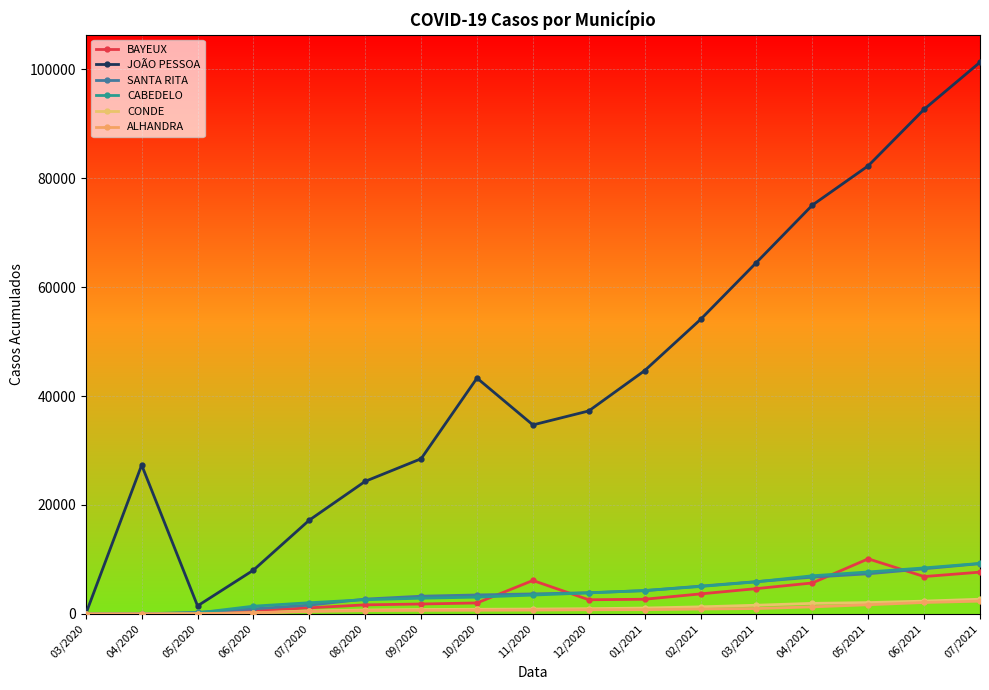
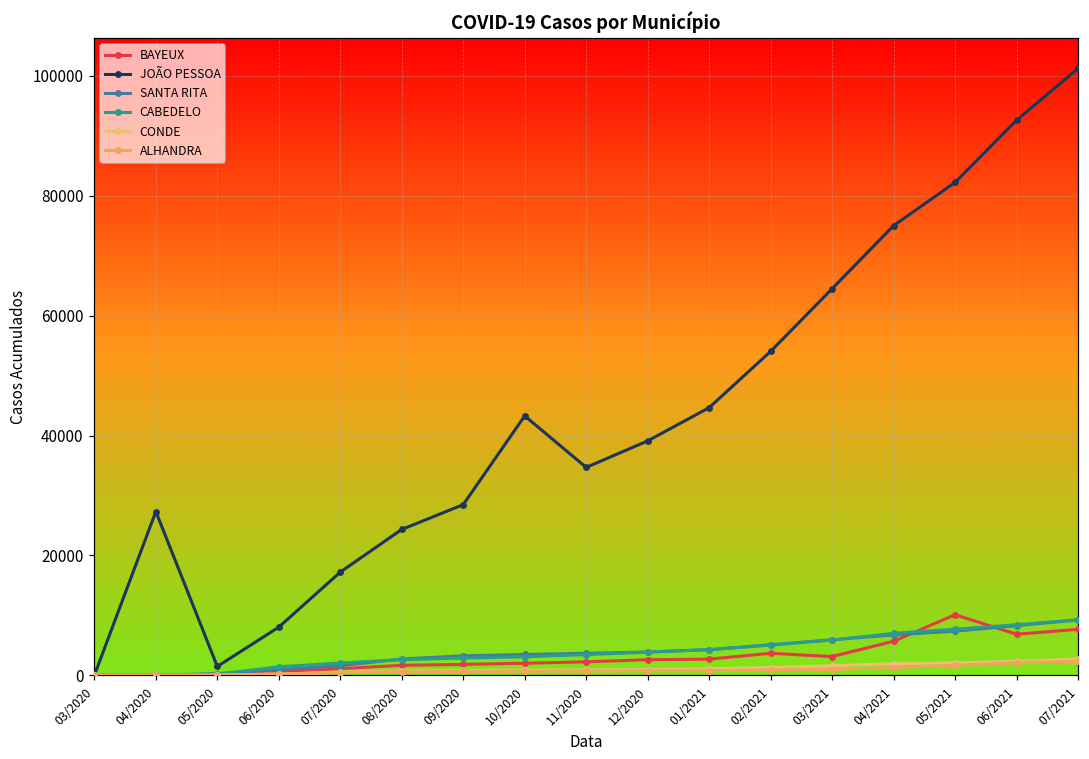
  {
    "BAYEUX": {
      "07/2020": 1000,
      "08/2020": 2000,
      "09/2020": 2000,
      "10/2020": 2000,
-     "11/2020": 6000,
+     "11/2020": 2000,
      "12/2020": 3000,
      "01/2021": 3000,
      "02/2021": 4000,
-     "03/2021": 5000,
+     "03/2021": 3000,
      "04/2021": 6000,
      "05/2021": 10000,
      "06/2021": 7000,
      "07/2021": 8000
    },
    "JOÃO PESSOA": {
      "04/2020": 27000,
      "05/2020": 1000,
      "06/2020": 8000,
      "07/2020": 17000,
      "08/2020": 24000,
      "09/2020": 28000,
      "10/2020": 43000,
      "11/2020": 35000,
-     "12/2020": 37000,
+     "12/2020": 39000,
      "01/2021": 45000,
      "02/2021": 54000,
      "03/2021": 65000,
      "04/2021": 75000,
      "05/2021": 82000,
      "06/2021": 93000,
      "07/2021": 101000
    }
  }
